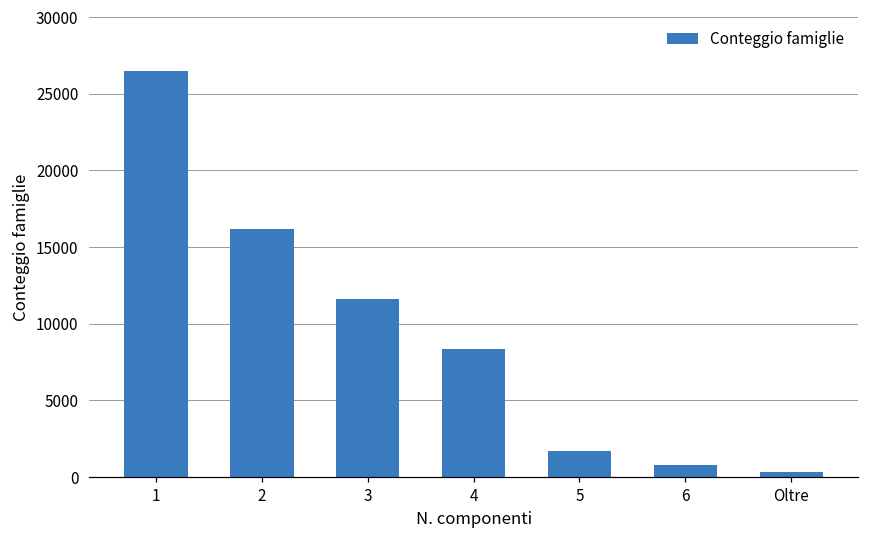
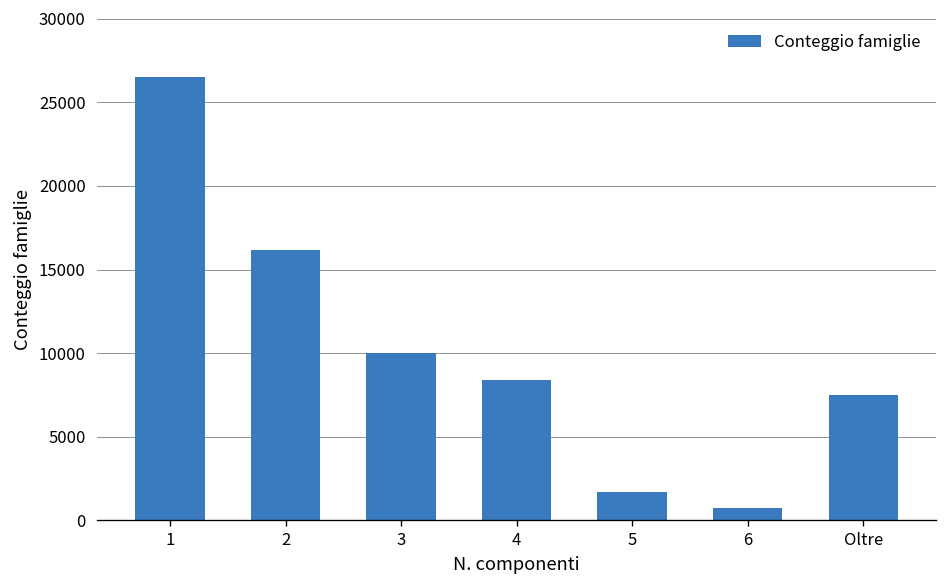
  {
    "1": 26500,
    "2": 16200,
-   "3": 11600,
+   "3": 10000,
    "4": 8400,
    "5": 1700,
    "6": 800,
-   "Oltre": 300
+   "Oltre": 7500
  }
